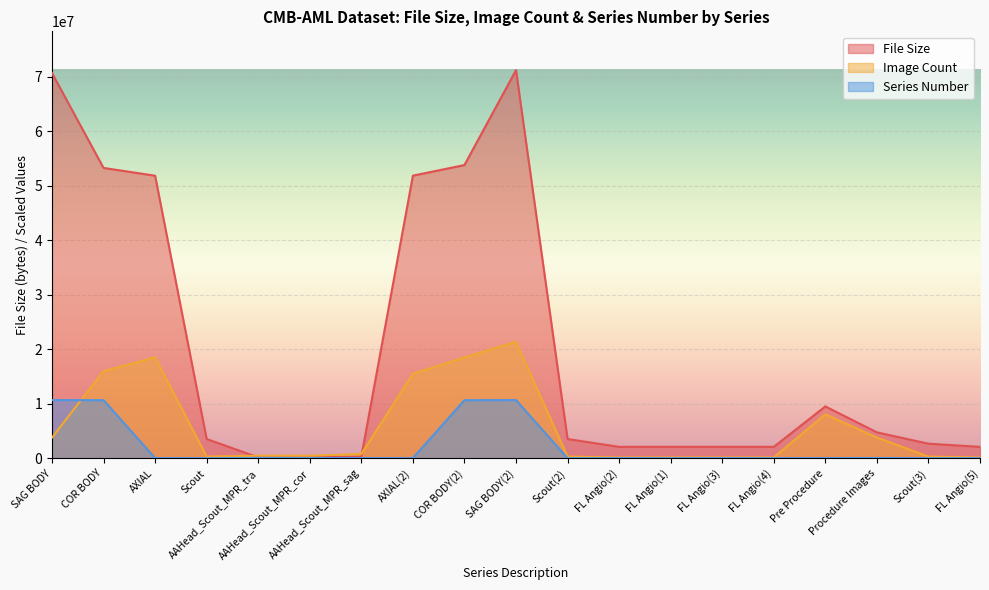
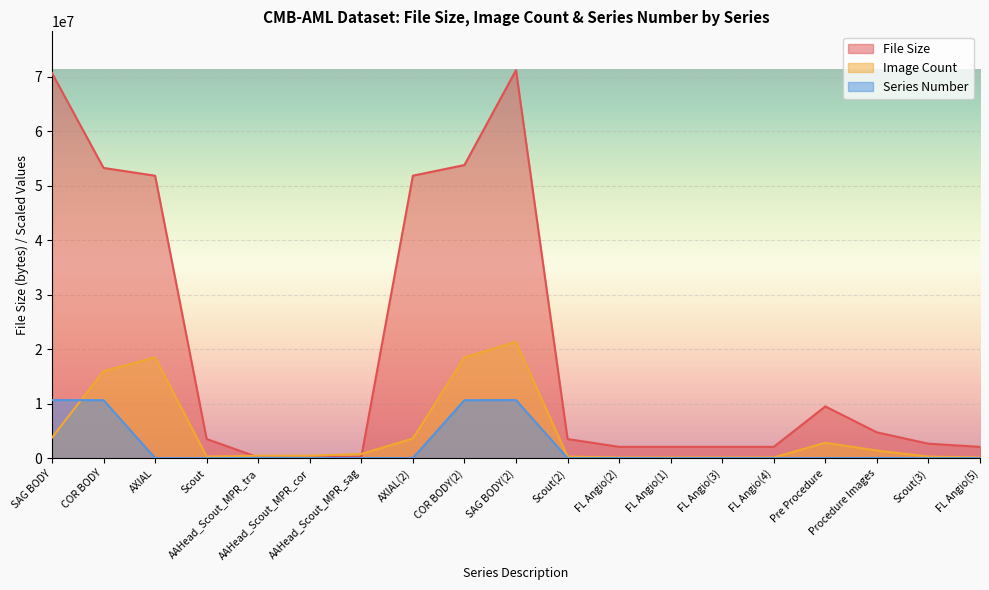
  {
    "File Size": {
      "SAG BODY": 71000000,
      "COR BODY": 53000000,
      "AXIAL": 52000000,
      "Scout": 4000000,
      "AXIAL(2)": 52000000,
      "COR BODY(2)": 54000000,
      "SAG BODY(2)": 71000000,
      "Scout(2)": 4000000,
      "FL Angio(2)": 2000000,
      "FL Angio(1)": 2000000,
      "FL Angio(3)": 2000000,
      "FL Angio(4)": 2000000,
      "Pre Procedure": 10000000,
      "Procedure Images": 5000000,
      "Scout(3)": 3000000,
      "FL Angio(5)": 2000000
    },
    "Image Count": {
      "SAG BODY": 4000000,
      "COR BODY": 16000000,
      "AXIAL": 19000000,
      "AAHead_Scout_MPR_sag": 1000000,
-     "AXIAL(2)": 16000000,
+     "AXIAL(2)": 4000000,
      "COR BODY(2)": 19000000,
      "SAG BODY(2)": 21000000,
-     "Pre Procedure": 8000000,
-     "Procedure Images": 4000000
+     "Pre Procedure": 3000000,
+     "Procedure Images": 1000000
    },
    "Series Number": {
      "SAG BODY": 11000000,
      "COR BODY": 11000000,
      "AXIAL": 0,
      "AXIAL(2)": 0,
      "COR BODY(2)": 11000000,
      "SAG BODY(2)": 11000000,
      "Pre Procedure": 0,
      "Procedure Images": 0
    }
  }
